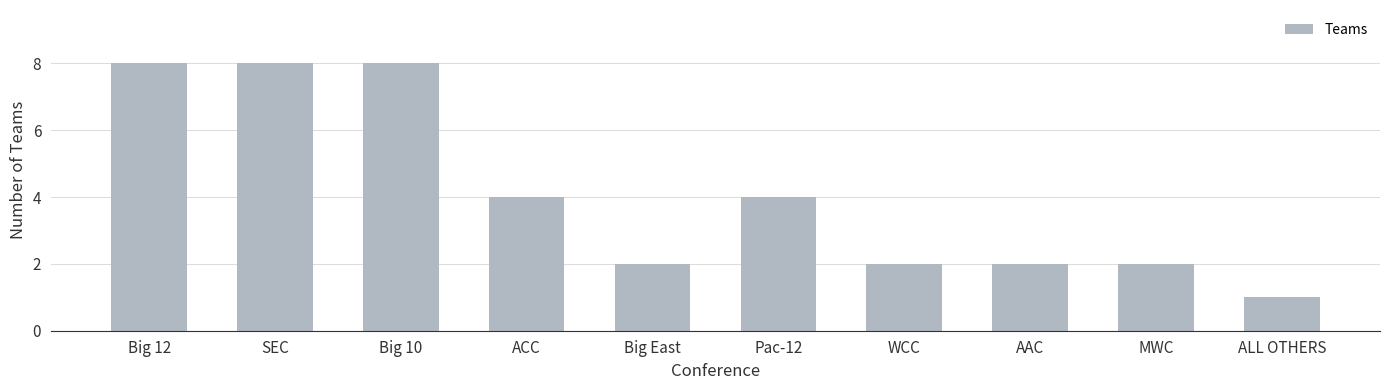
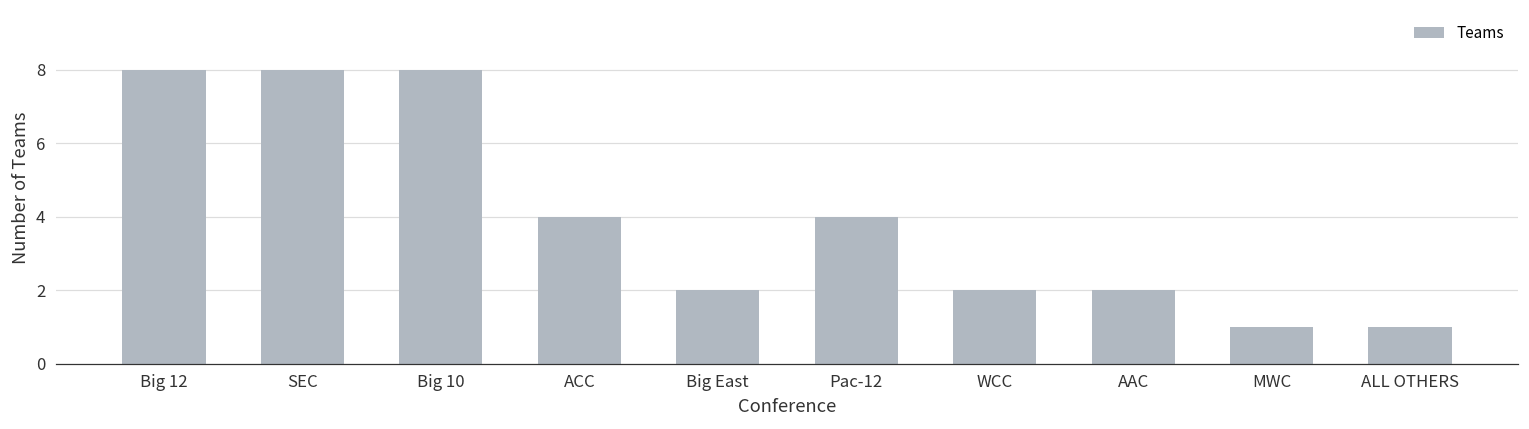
  {
    "Big 12": 8,
    "SEC": 8,
    "Big 10": 8,
    "ACC": 4,
    "Big East": 2,
    "Pac-12": 4,
    "WCC": 2,
    "AAC": 2,
-   "MWC": 2,
+   "MWC": 1,
    "ALL OTHERS": 1
  }
